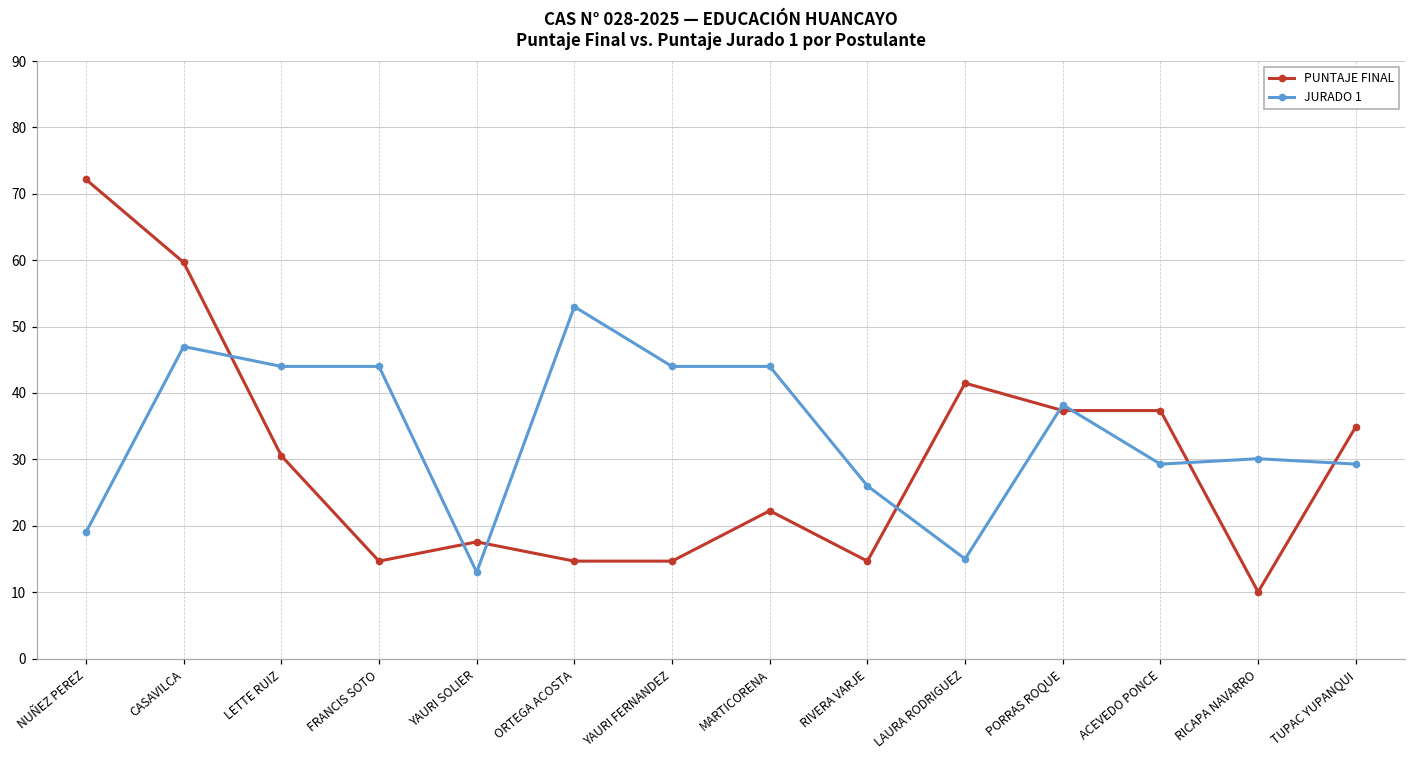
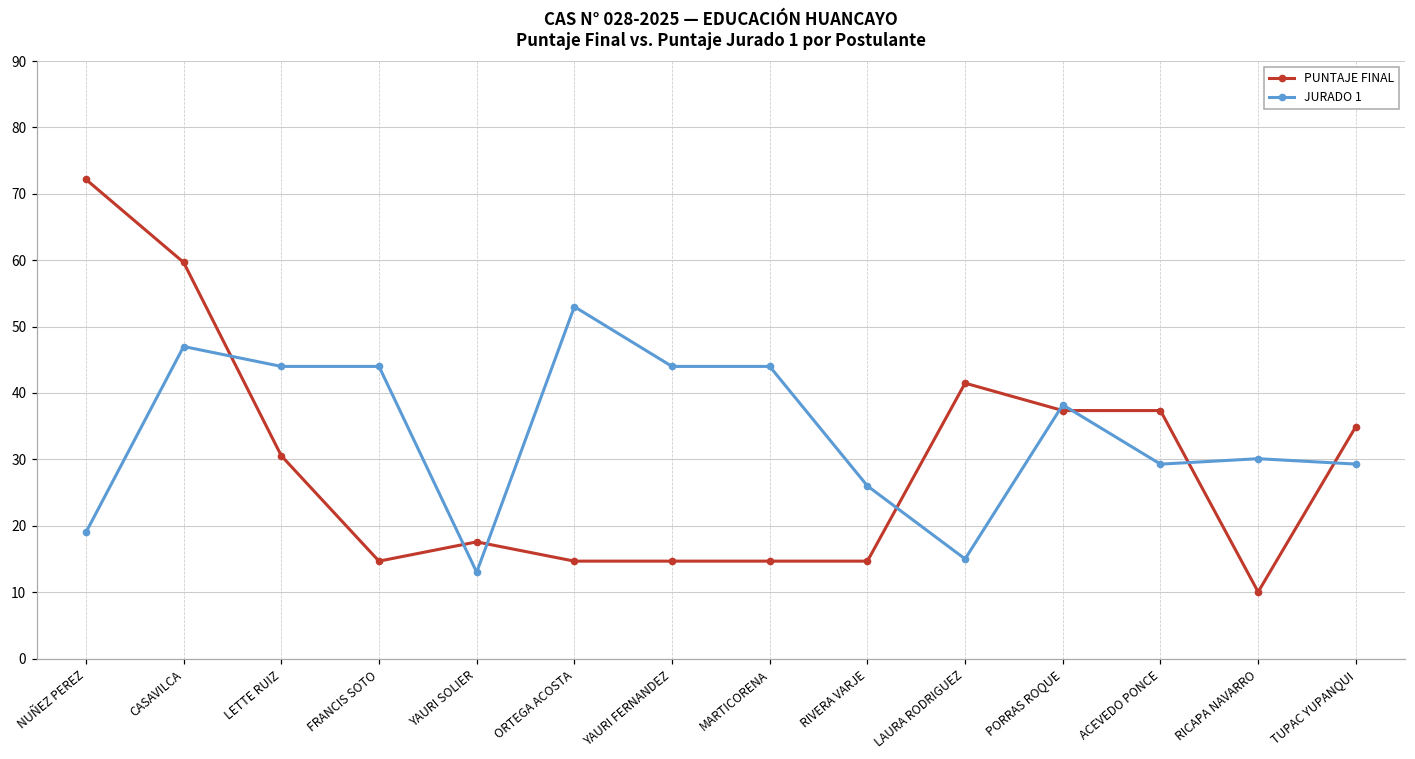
  {
    "PUNTAJE FINAL": {
      "NUÑEZ PEREZ": 72,
      "CASAVILCA": 60,
      "LETTE RUIZ": 31,
      "FRANCIS SOTO": 15,
      "YAURI SOLIER": 18,
      "ORTEGA ACOSTA": 15,
      "YAURI FERNANDEZ": 15,
-     "MARTICORENA": 22,
+     "MARTICORENA": 15,
      "RIVERA VARJE": 15,
      "LAURA RODRIGUEZ": 41,
      "PORRAS ROQUE": 37,
      "ACEVEDO PONCE": 37,
      "RICAPA NAVARRO": 10,
      "TUPAC YUPANQUI": 35
    },
    "JURADO 1": {
      "NUÑEZ PEREZ": 19,
      "CASAVILCA": 47,
      "LETTE RUIZ": 44,
      "FRANCIS SOTO": 44,
      "YAURI SOLIER": 13,
      "ORTEGA ACOSTA": 53,
      "YAURI FERNANDEZ": 44,
      "MARTICORENA": 44,
      "RIVERA VARJE": 26,
      "LAURA RODRIGUEZ": 15,
      "PORRAS ROQUE": 38,
      "ACEVEDO PONCE": 29,
      "RICAPA NAVARRO": 30,
      "TUPAC YUPANQUI": 29
    }
  }
